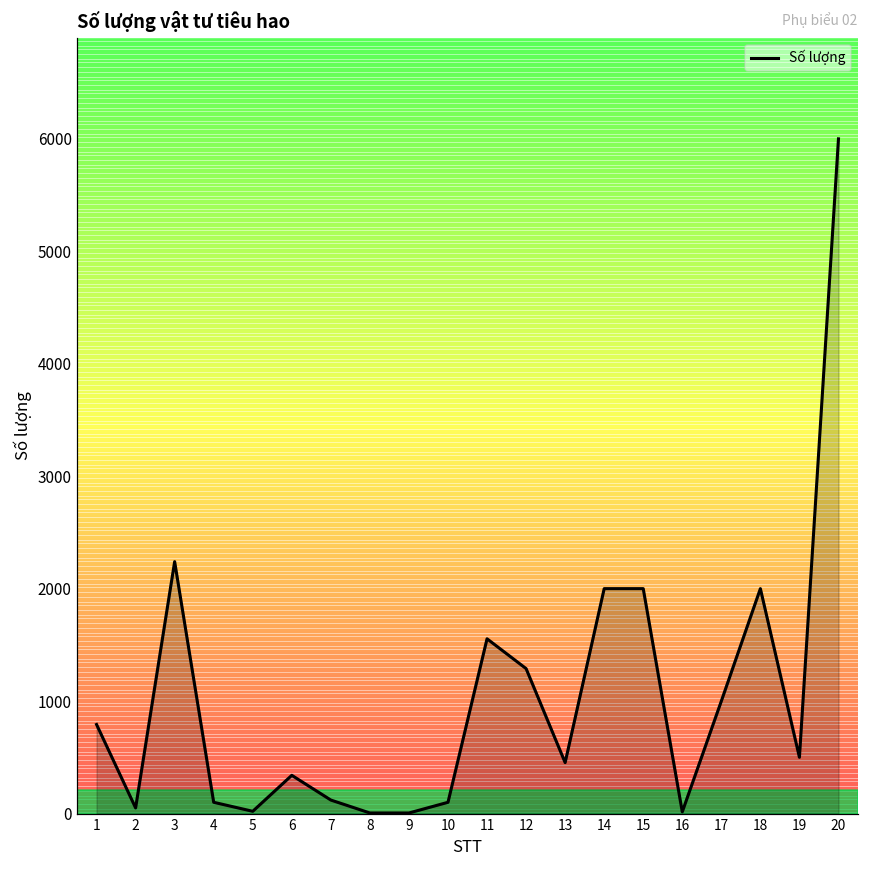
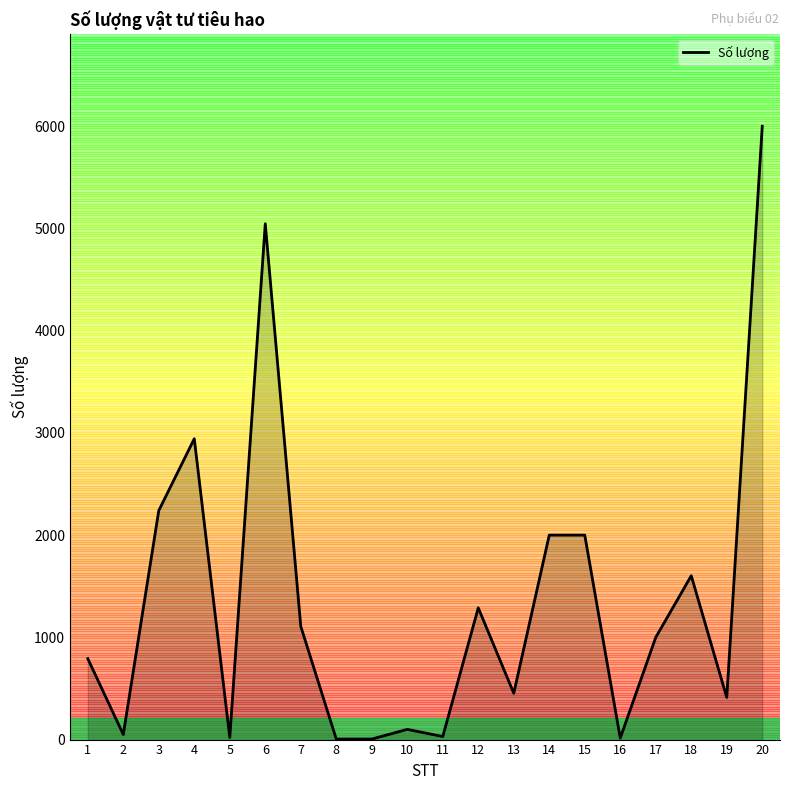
  {
    "1": 790,
    "2": 50,
    "3": 2240,
-   "4": 100,
+   "4": 2940,
    "5": 20,
-   "6": 340,
-   "7": 120,
+   "6": 5050,
+   "7": 1110,
    "8": 10,
    "9": 10,
    "10": 100,
-   "11": 1550,
+   "11": 30,
    "12": 1290,
    "13": 450,
    "14": 2000,
    "15": 2000,
    "16": 20,
    "17": 1000,
-   "18": 2000,
-   "19": 500,
+   "18": 1600,
+   "19": 410,
    "20": 6000
  }
